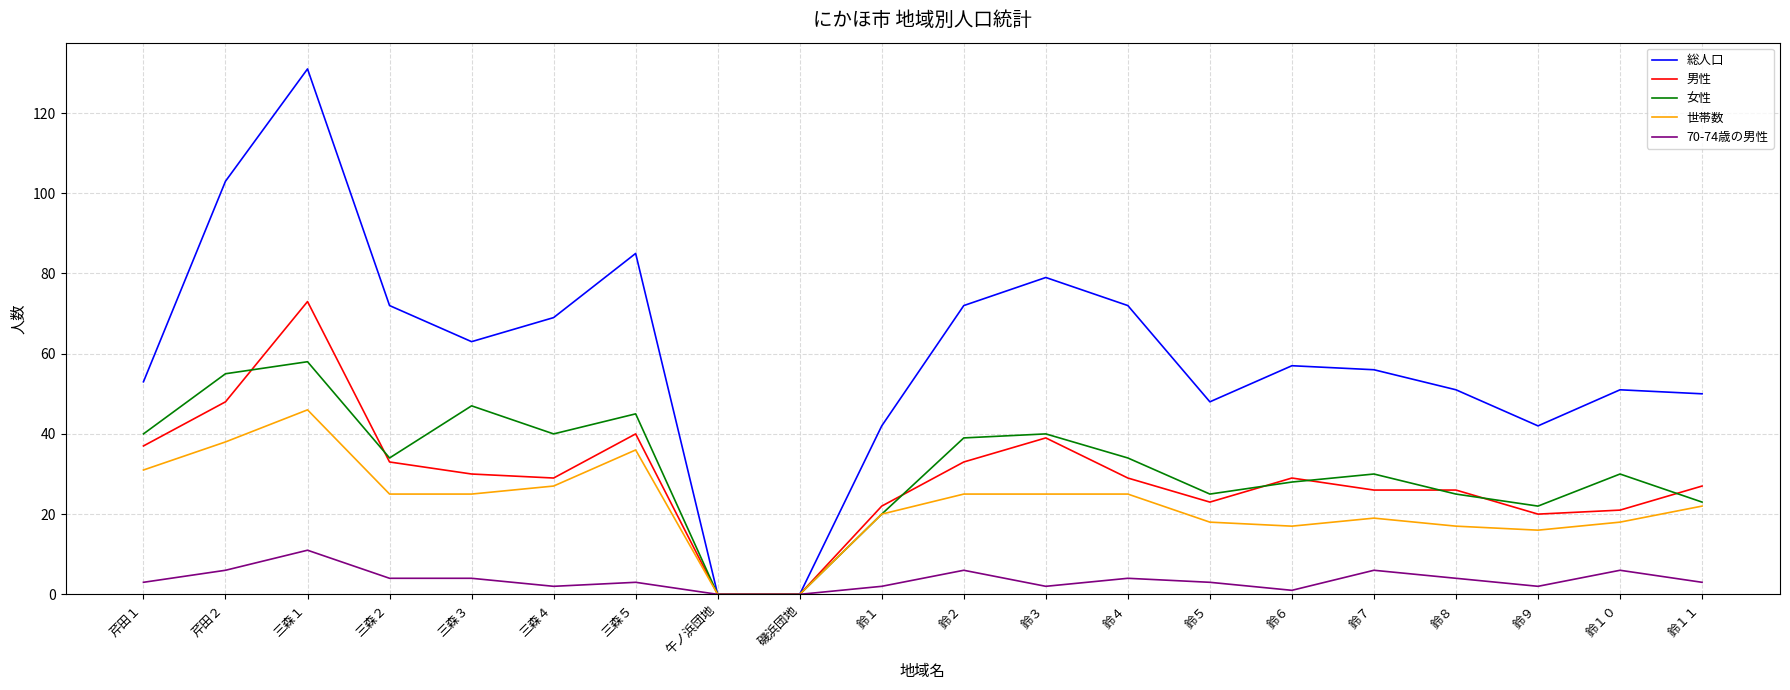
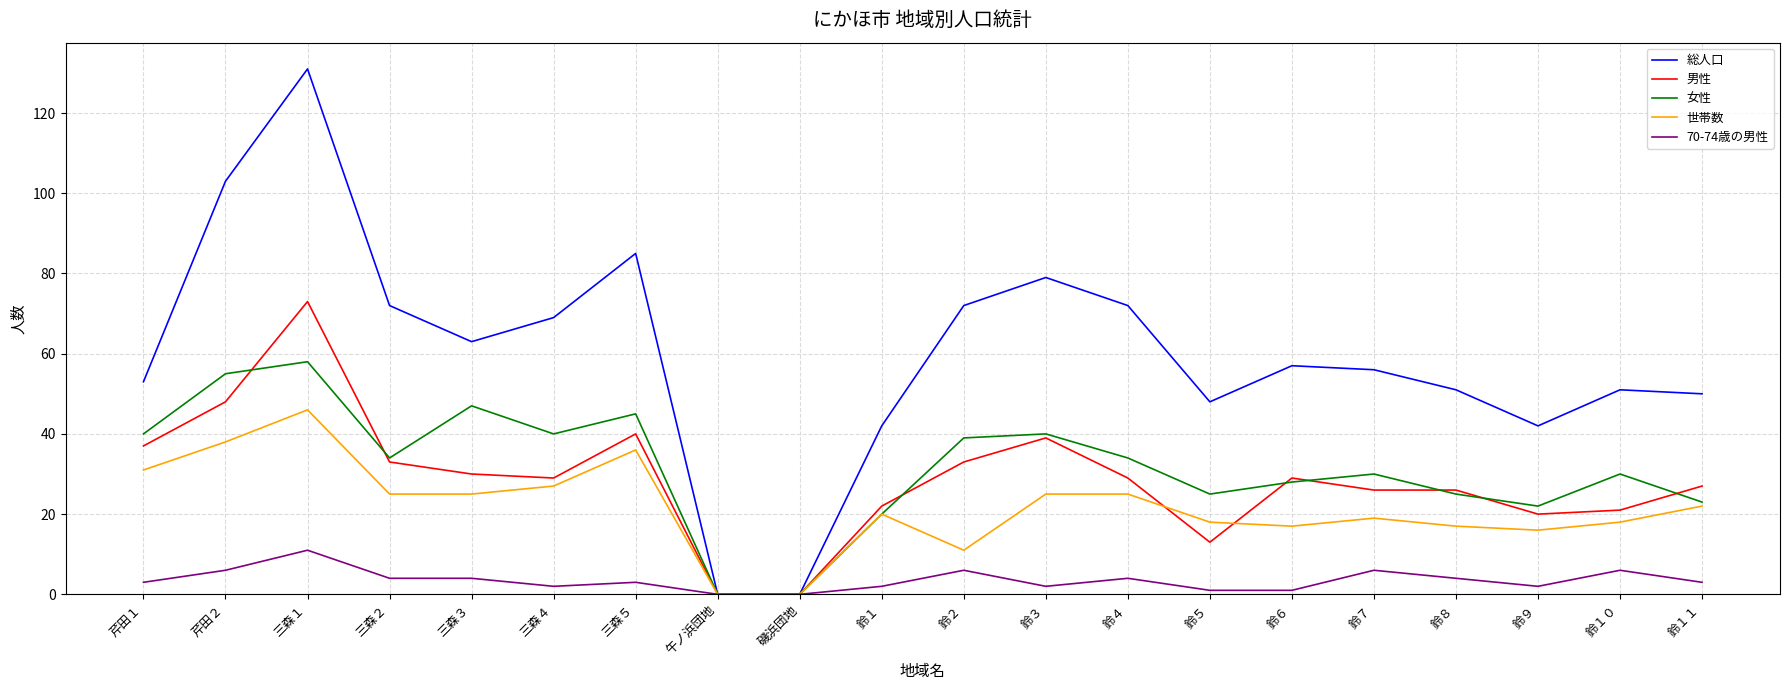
  {
    "総人口": {
      "芹田１": 53,
      "芹田２": 103,
      "三森１": 131,
      "三森２": 72,
      "三森３": 63,
      "三森４": 69,
      "三森５": 85,
      "鈴１": 42,
      "鈴２": 72,
      "鈴３": 79,
      "鈴４": 72,
      "鈴５": 48,
      "鈴６": 57,
      "鈴７": 56,
      "鈴８": 51,
      "鈴９": 42,
      "鈴１０": 51,
      "鈴１１": 50
    },
    "男性": {
      "芹田１": 37,
      "芹田２": 48,
      "三森１": 73,
      "三森２": 33,
      "三森３": 30,
      "三森４": 29,
      "三森５": 40,
      "鈴１": 22,
      "鈴２": 33,
      "鈴３": 39,
      "鈴４": 29,
-     "鈴５": 23,
+     "鈴５": 13,
      "鈴６": 29,
      "鈴７": 26,
      "鈴８": 26,
      "鈴９": 20,
      "鈴１０": 21,
      "鈴１１": 27
    },
    "女性": {
      "芹田１": 40,
      "芹田２": 55,
      "三森１": 58,
      "三森２": 34,
      "三森３": 47,
      "三森４": 40,
      "三森５": 45,
      "鈴２": 39,
      "鈴３": 40,
      "鈴４": 34,
      "鈴５": 25,
      "鈴６": 28,
      "鈴７": 30,
      "鈴８": 25,
      "鈴９": 22,
      "鈴１０": 30,
      "鈴１１": 23
    },
    "世帯数": {
      "芹田１": 31,
      "芹田２": 38,
      "三森１": 46,
      "三森２": 25,
      "三森３": 25,
      "三森４": 27,
      "三森５": 36,
-     "鈴２": 25,
+     "鈴２": 11,
      "鈴３": 25,
      "鈴４": 25,
      "鈴５": 18,
      "鈴６": 17,
      "鈴７": 19,
      "鈴８": 17,
      "鈴９": 16,
      "鈴１０": 18,
      "鈴１１": 22
    },
    "70-74歳の男性": {
      "芹田１": 3,
      "芹田２": 6,
      "三森１": 11,
      "三森２": 4,
      "三森３": 4,
      "三森４": 2,
      "三森５": 3,
      "鈴１": 2,
      "鈴２": 6,
      "鈴３": 2,
      "鈴４": 4,
-     "鈴５": 3,
+     "鈴５": 1,
      "鈴６": 1,
      "鈴７": 6,
      "鈴８": 4,
      "鈴９": 2,
      "鈴１０": 6,
      "鈴１１": 3
    }
  }
